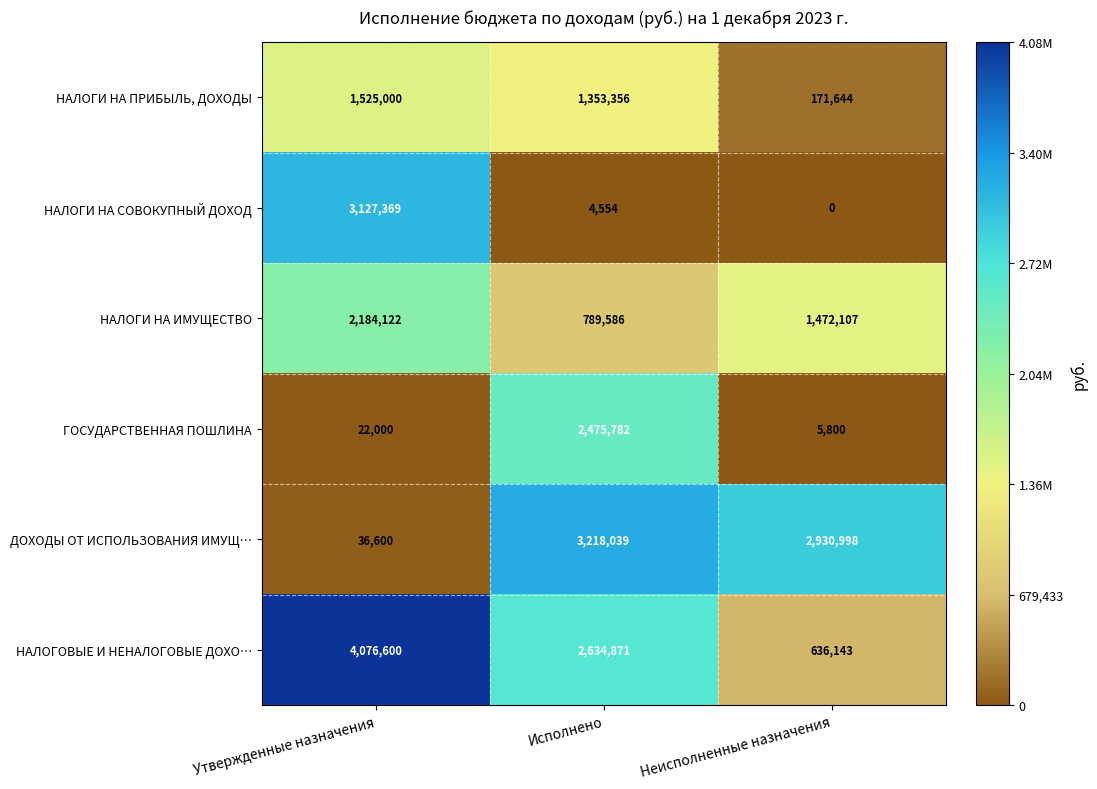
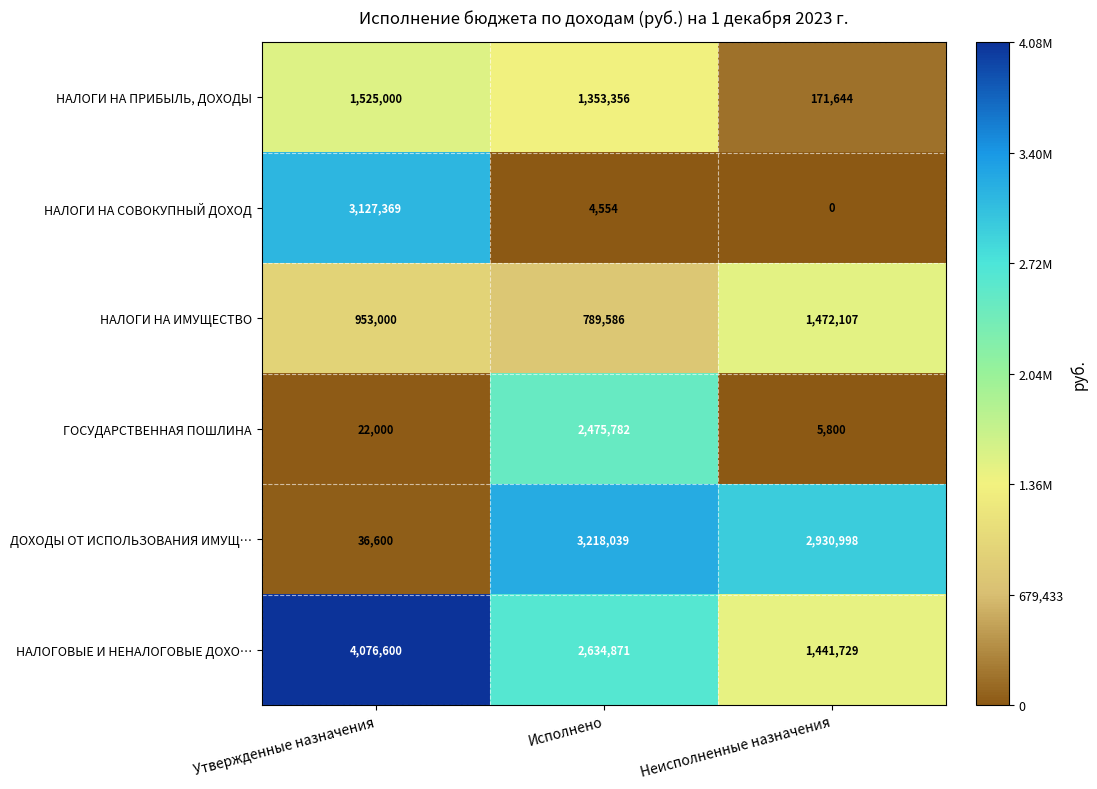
  {
    "НАЛОГИ НА ПРИБЫЛЬ, ДОХОДЫ": {
      "Утвержденные назначения": "1,525,000",
      "Исполнено": "1,353,356",
      "Неисполненные назначения": "171,644"
    },
    "НАЛОГИ НА СОВОКУПНЫЙ ДОХОД": {
      "Утвержденные назначения": "3,127,369",
      "Исполнено": "4,554",
      "Неисполненные назначения": "0"
    },
    "НАЛОГИ НА ИМУЩЕСТВО": {
-     "Утвержденные назначения": "2,184,122",
+     "Утвержденные назначения": "953,000",
      "Исполнено": "789,586",
      "Неисполненные назначения": "1,472,107"
    },
    "ГОСУДАРСТВЕННАЯ ПОШЛИНА": {
      "Утвержденные назначения": "22,000",
      "Исполнено": "2,475,782",
      "Неисполненные назначения": "5,800"
    },
    "ДОХОДЫ ОТ ИСПОЛЬЗОВАНИЯ ИМУЩ…": {
      "Утвержденные назначения": "36,600",
      "Исполнено": "3,218,039",
      "Неисполненные назначения": "2,930,998"
    },
    "НАЛОГОВЫЕ И НЕНАЛОГОВЫЕ ДОХО…": {
      "Утвержденные назначения": "4,076,600",
      "Исполнено": "2,634,871",
-     "Неисполненные назначения": "636,143"
+     "Неисполненные назначения": "1,441,729"
    }
  }
